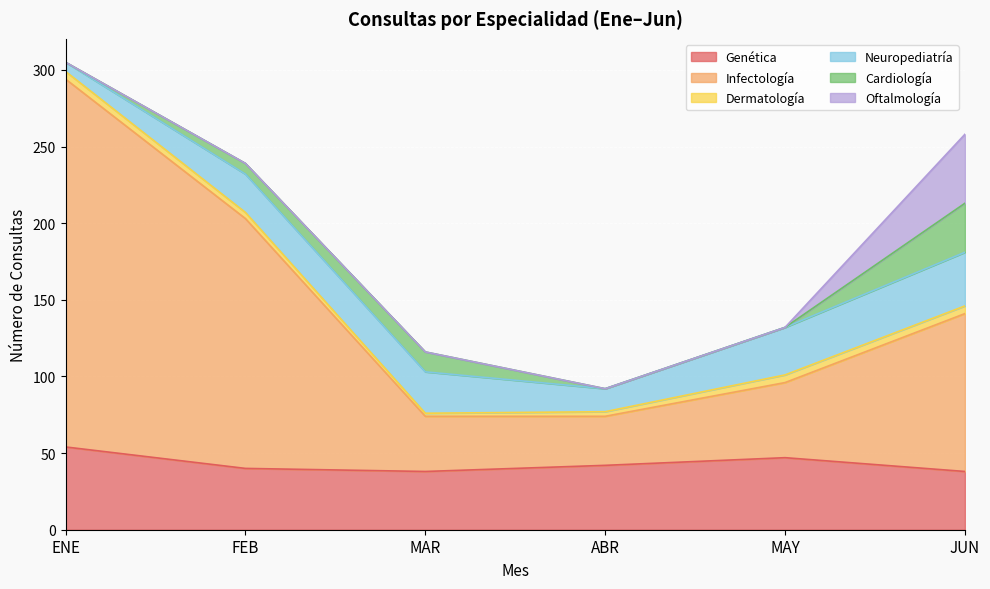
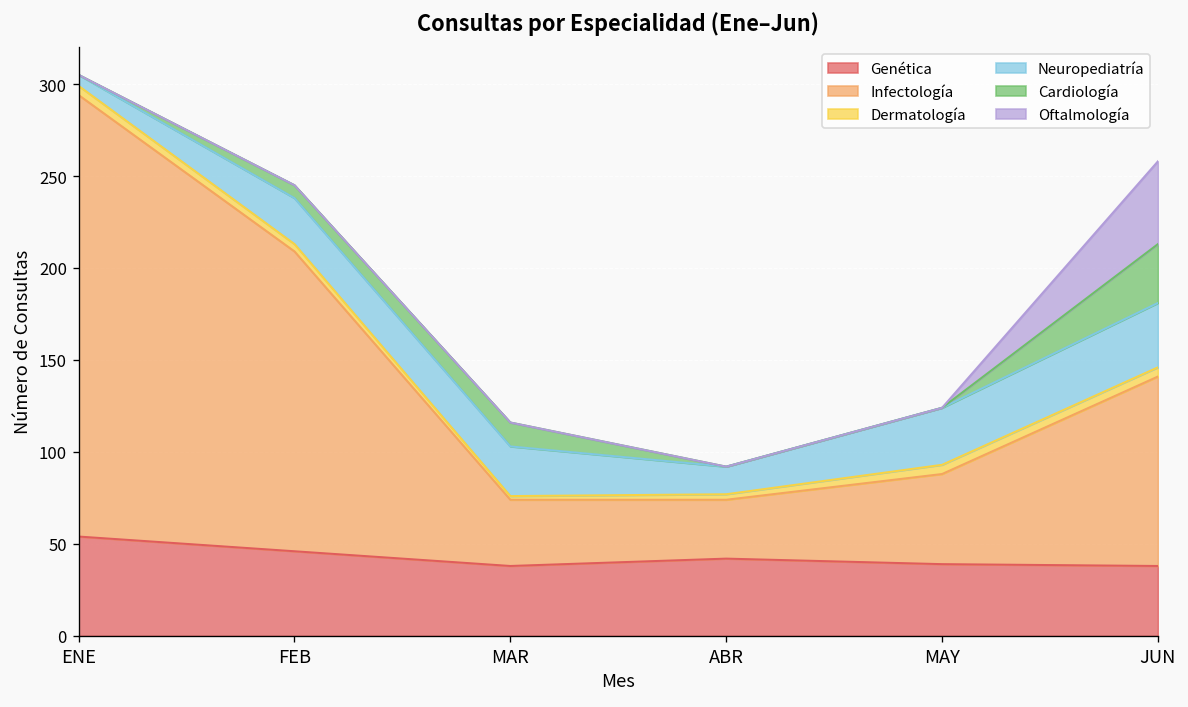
  {
    "Genética": {
      "ENE": 54,
-     "FEB": 40,
+     "FEB": 46,
      "MAR": 38,
      "ABR": 42,
-     "MAY": 47,
+     "MAY": 39,
      "JUN": 38
    },
    "Neuropediatría": {
      "FEB": 25,
      "MAR": 27,
      "JUN": 35
    },
    "Cardiología": {
      "JUN": 32
    },
    "Oftalmología": {
      "JUN": 45
    }
  }
